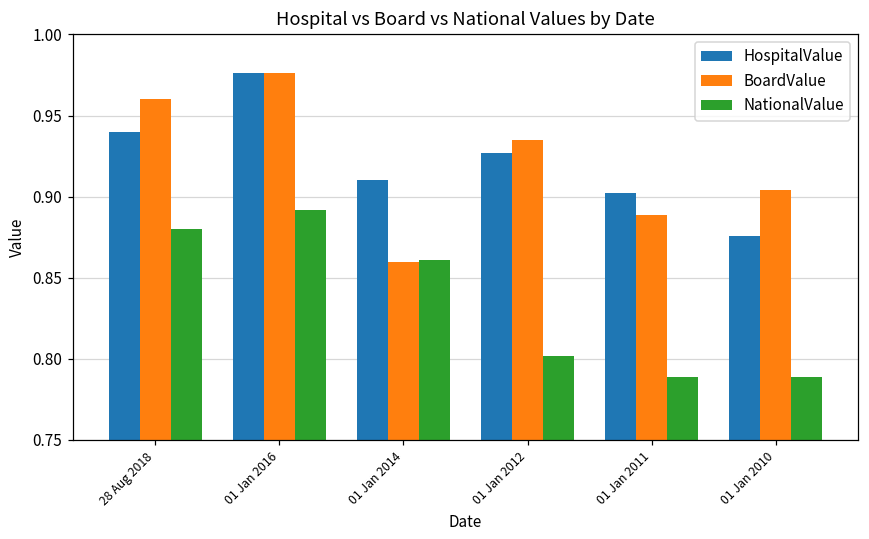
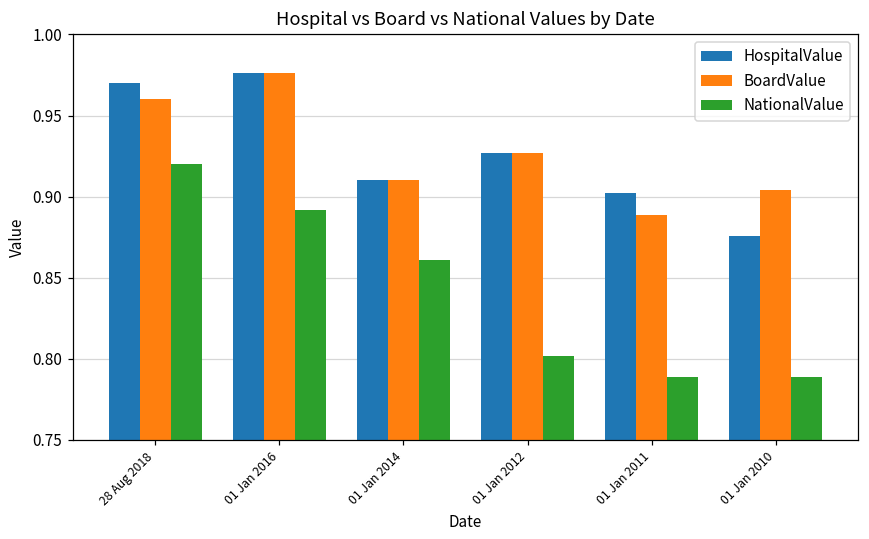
  {
    "HospitalValue": {
-     "28 Aug 2018": 0.94,
+     "28 Aug 2018": 0.97,
      "01 Jan 2016": 0.976,
      "01 Jan 2014": 0.91,
      "01 Jan 2012": 0.927,
      "01 Jan 2011": 0.902,
      "01 Jan 2010": 0.876
    },
    "BoardValue": {
      "28 Aug 2018": 0.960,
      "01 Jan 2016": 0.976,
-     "01 Jan 2014": 0.86,
-     "01 Jan 2012": 0.935,
+     "01 Jan 2014": 0.91,
+     "01 Jan 2012": 0.927,
      "01 Jan 2011": 0.889,
      "01 Jan 2010": 0.904
    },
    "NationalValue": {
-     "28 Aug 2018": 0.88,
+     "28 Aug 2018": 0.92,
      "01 Jan 2016": 0.892,
      "01 Jan 2014": 0.86,
      "01 Jan 2012": 0.802,
      "01 Jan 2011": 0.79,
      "01 Jan 2010": 0.79
    }
  }
